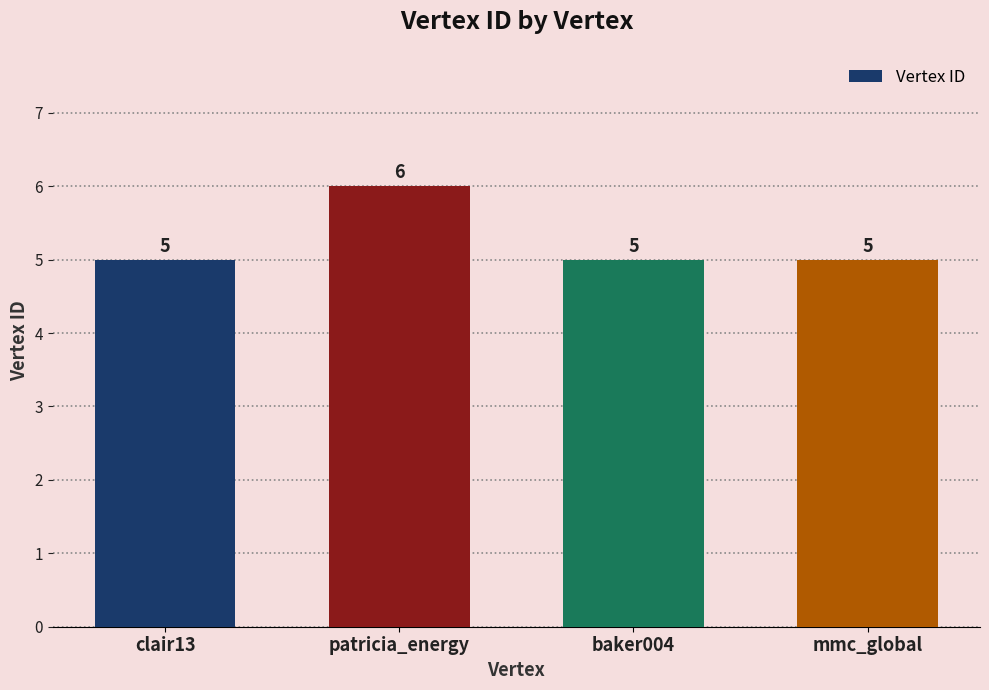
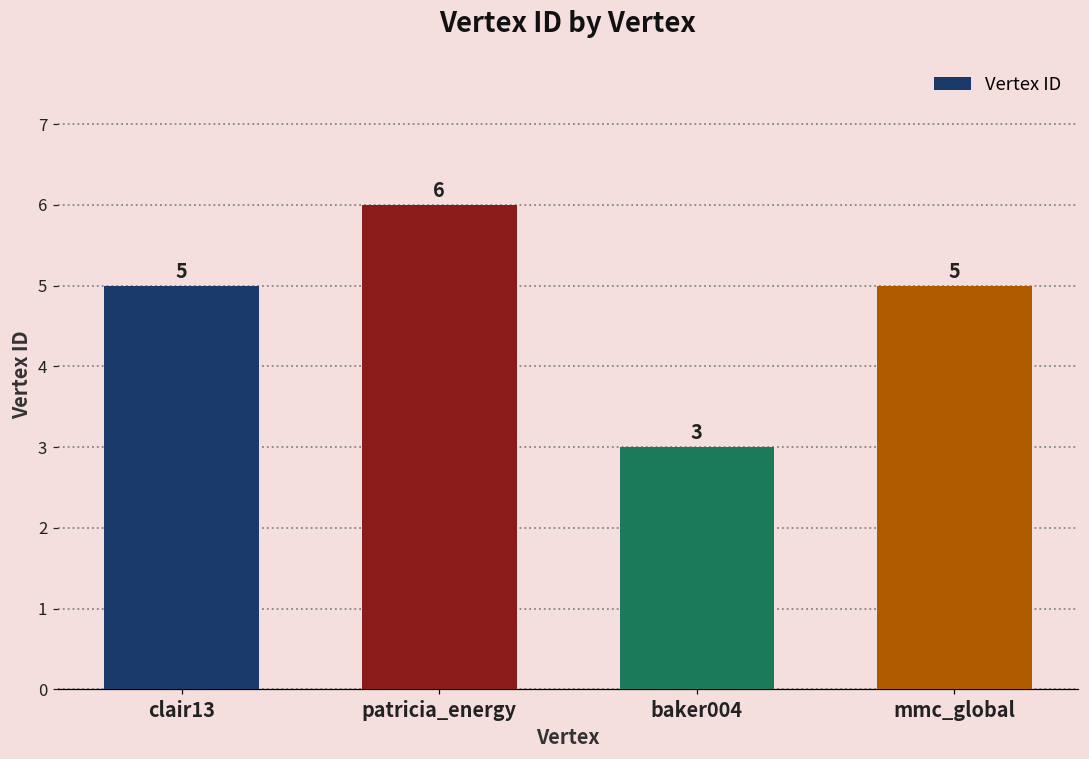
  {
    "clair13": 5,
    "patricia_energy": 6,
-   "baker004": 5,
+   "baker004": 3,
    "mmc_global": 5
  }
